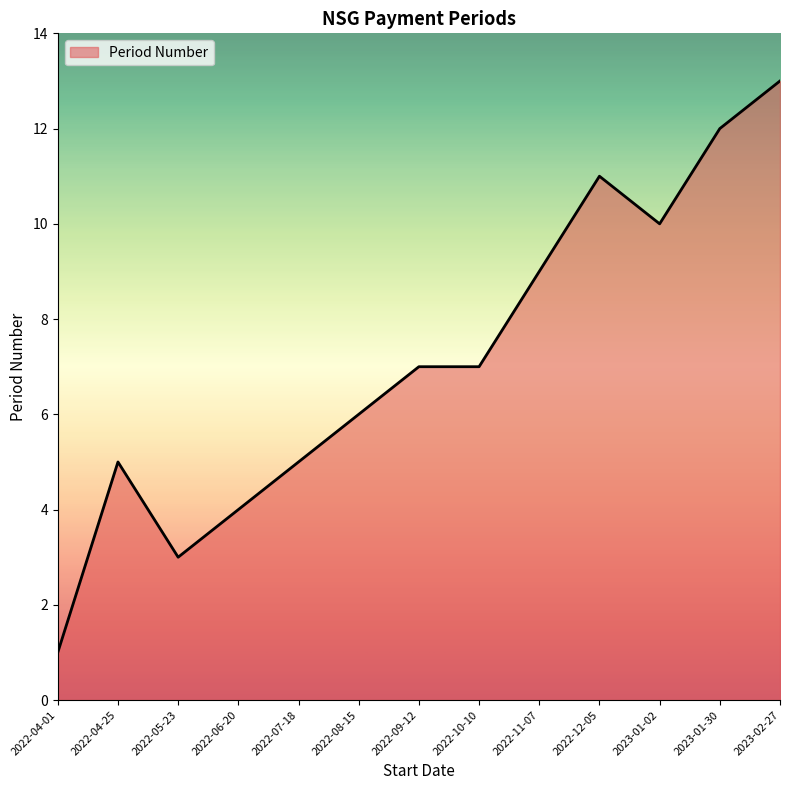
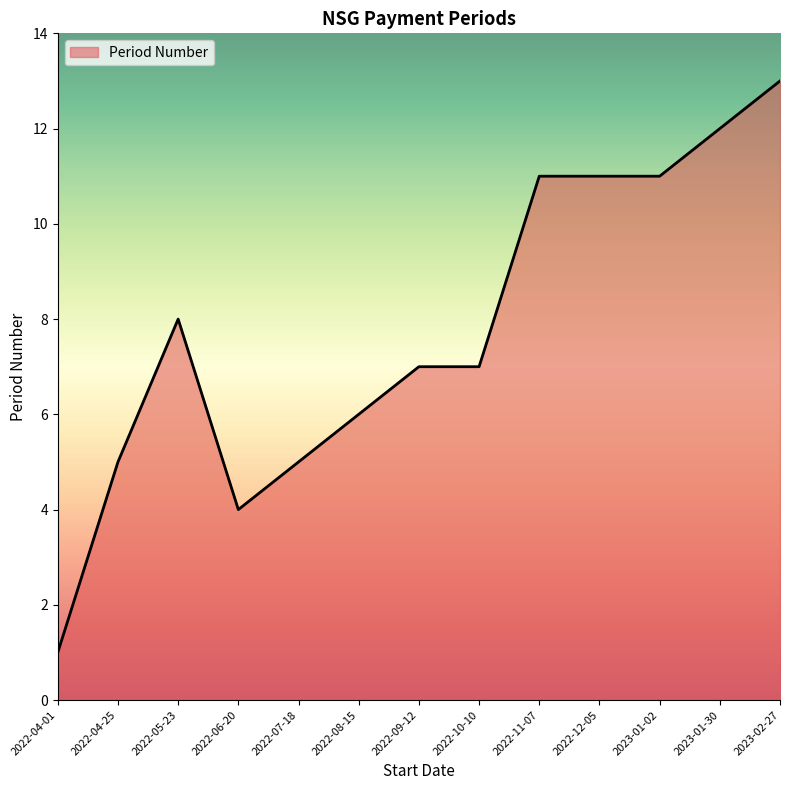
  {
    "2022-04-01": 1,
    "2022-04-25": 5,
-   "2022-05-23": 3,
+   "2022-05-23": 8,
    "2022-06-20": 4,
    "2022-07-18": 5,
    "2022-08-15": 6,
    "2022-09-12": 7,
    "2022-10-10": 7,
-   "2022-11-07": 9,
+   "2022-11-07": 11,
    "2022-12-05": 11,
-   "2023-01-02": 10,
+   "2023-01-02": 11,
    "2023-01-30": 12,
    "2023-02-27": 13
  }
